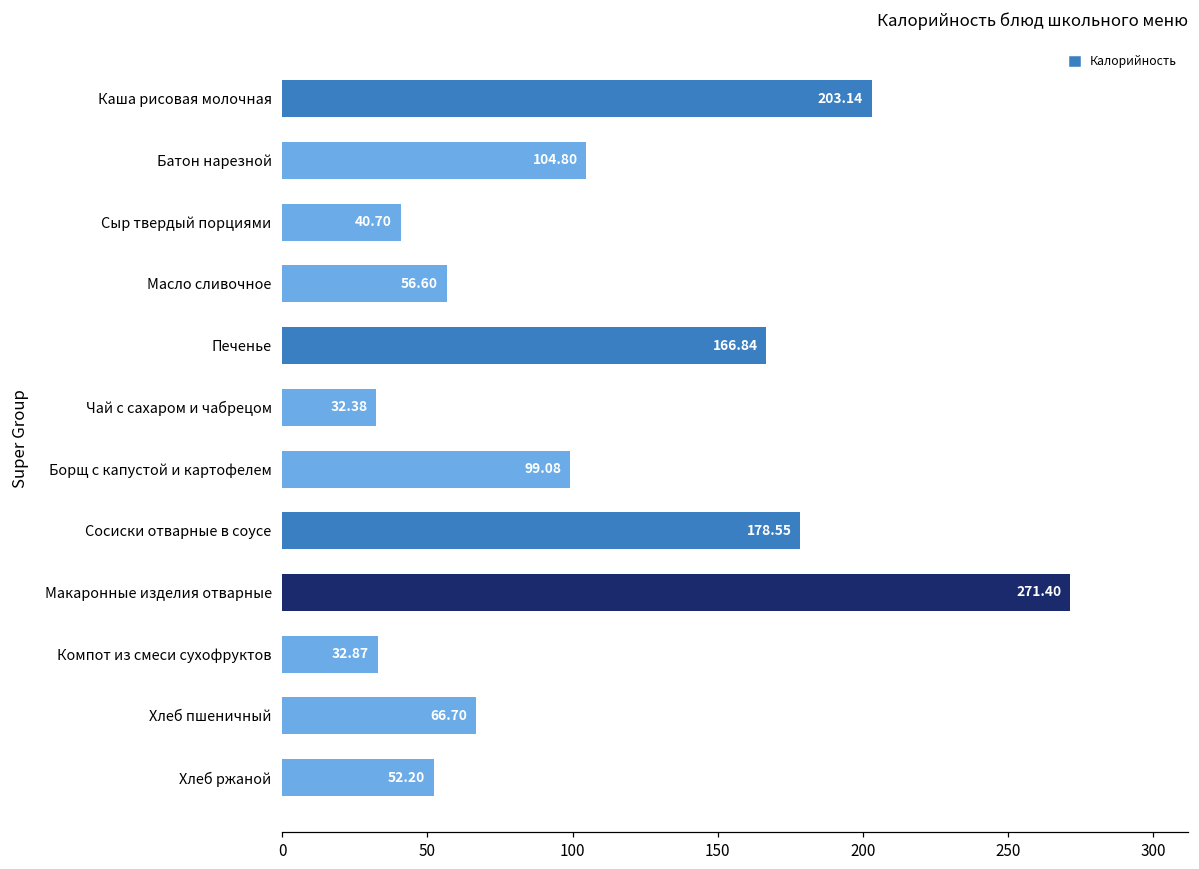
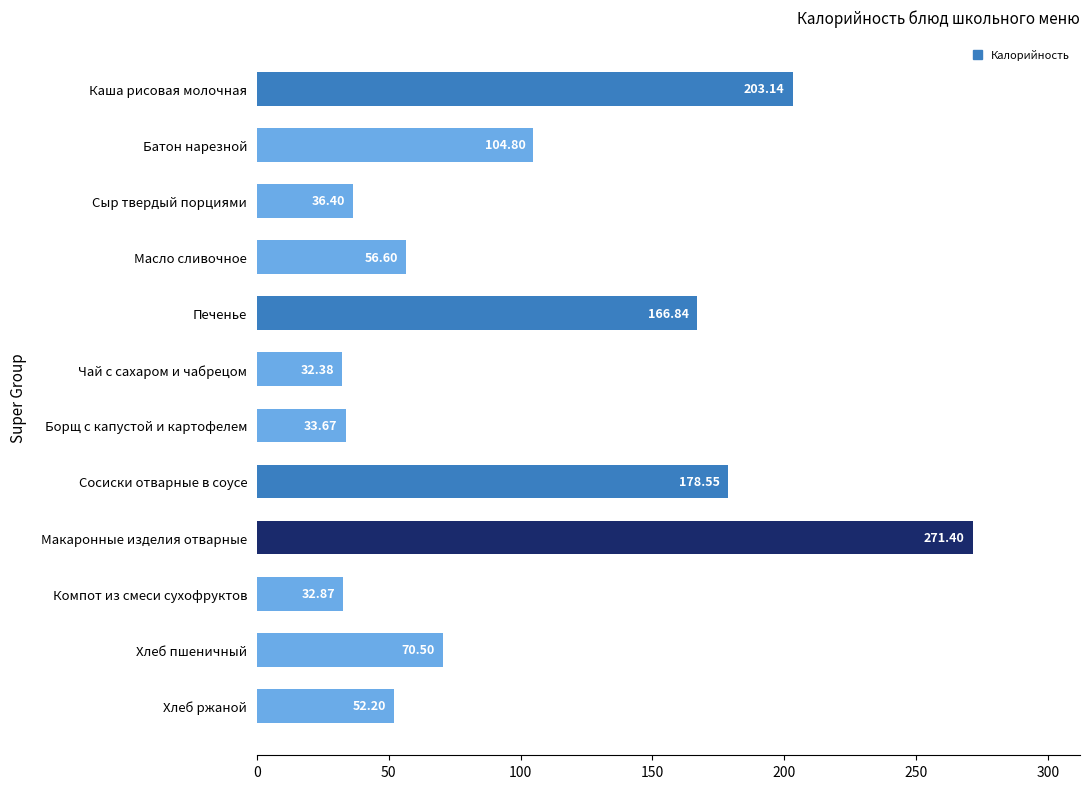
  {
    "Каша рисовая молочная": 203.14,
    "Батон нарезной": 104.80,
-   "Сыр твердый порциями": 40.70,
+   "Сыр твердый порциями": 36.40,
    "Масло сливочное": 56.60,
    "Печенье": 166.84,
    "Чай с сахаром и чабрецом": 32.38,
-   "Борщ с капустой и картофелем": 99.08,
+   "Борщ с капустой и картофелем": 33.67,
    "Сосиски отварные в соусе": 178.55,
    "Макаронные изделия отварные": 271.40,
    "Компот из смеси сухофруктов": 32.87,
-   "Хлеб пшеничный": 66.70,
+   "Хлеб пшеничный": 70.50,
    "Хлеб ржаной": 52.20
  }
